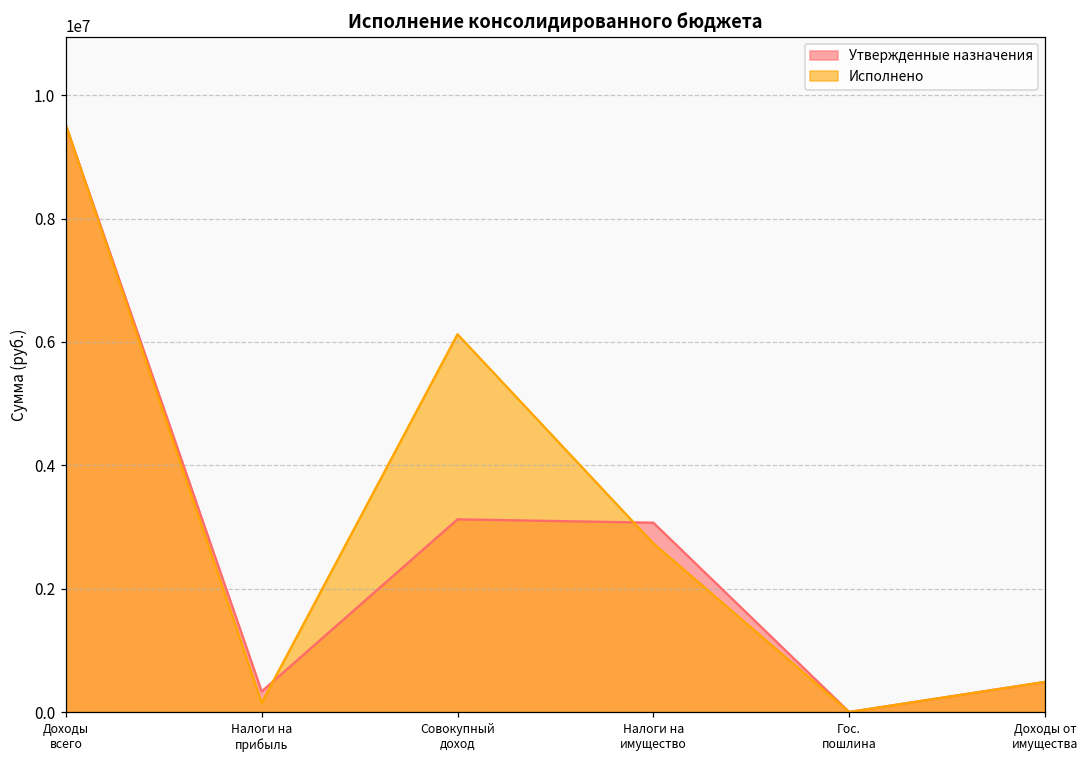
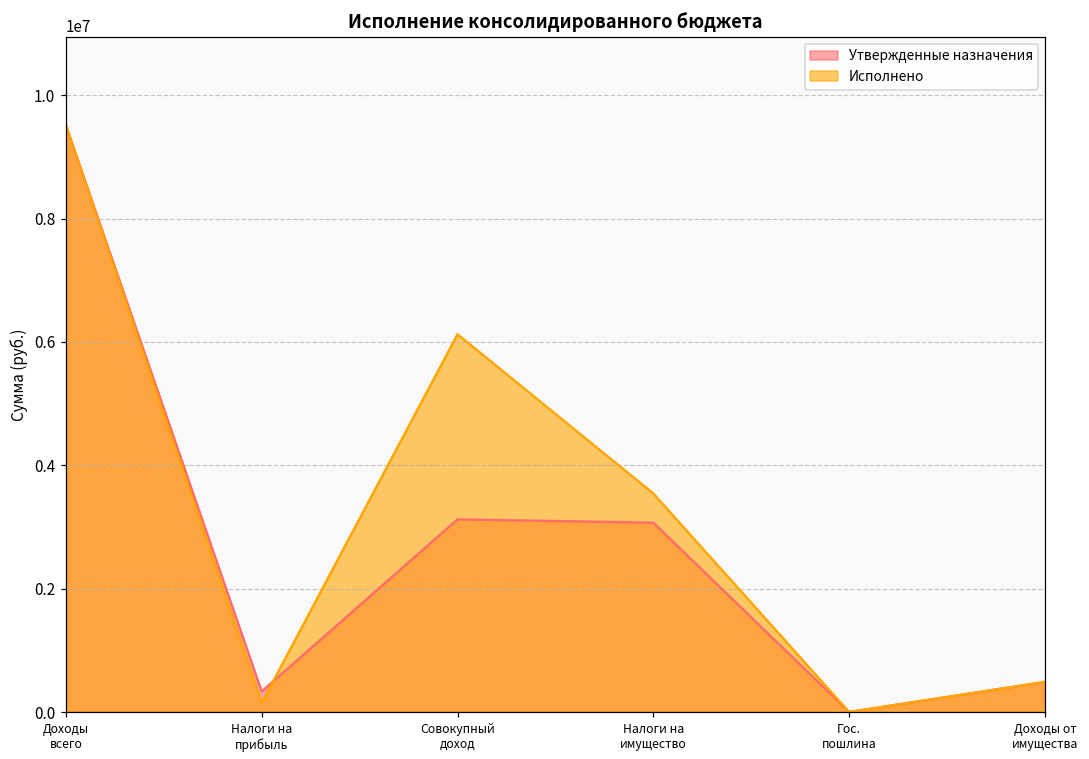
  {
    "Утвержденные назначения": {
      "Налоги на прибыль": 300000,
      "Совокупный доход": 3100000,
      "Налоги на имущество": 3100000
    },
    "Исполнено": {
      "Налоги на прибыль": 100000,
      "Совокупный доход": 6100000,
-     "Налоги на имущество": 2700000
+     "Налоги на имущество": 3500000
    }
  }
